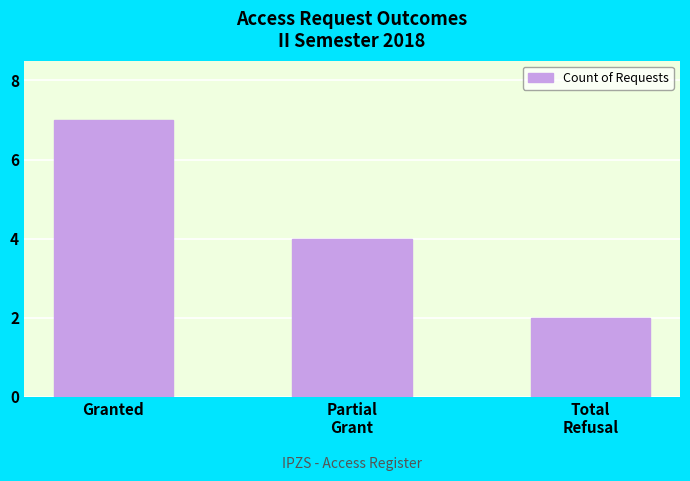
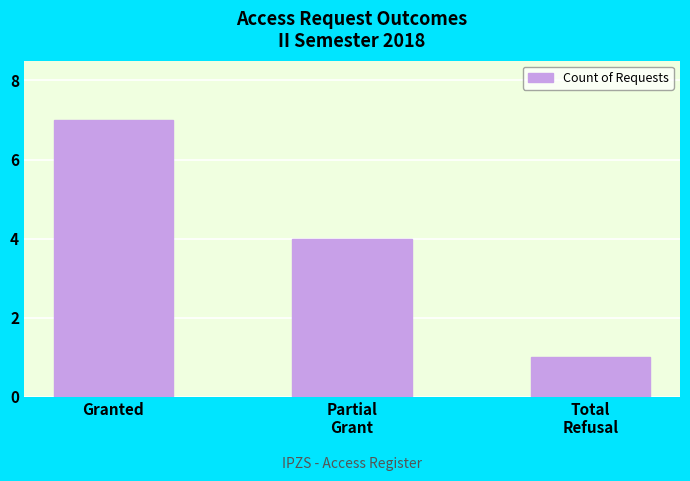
  {
    "Granted": 7,
    "Partial Grant": 4,
-   "Total Refusal": 2
+   "Total Refusal": 1
  }
